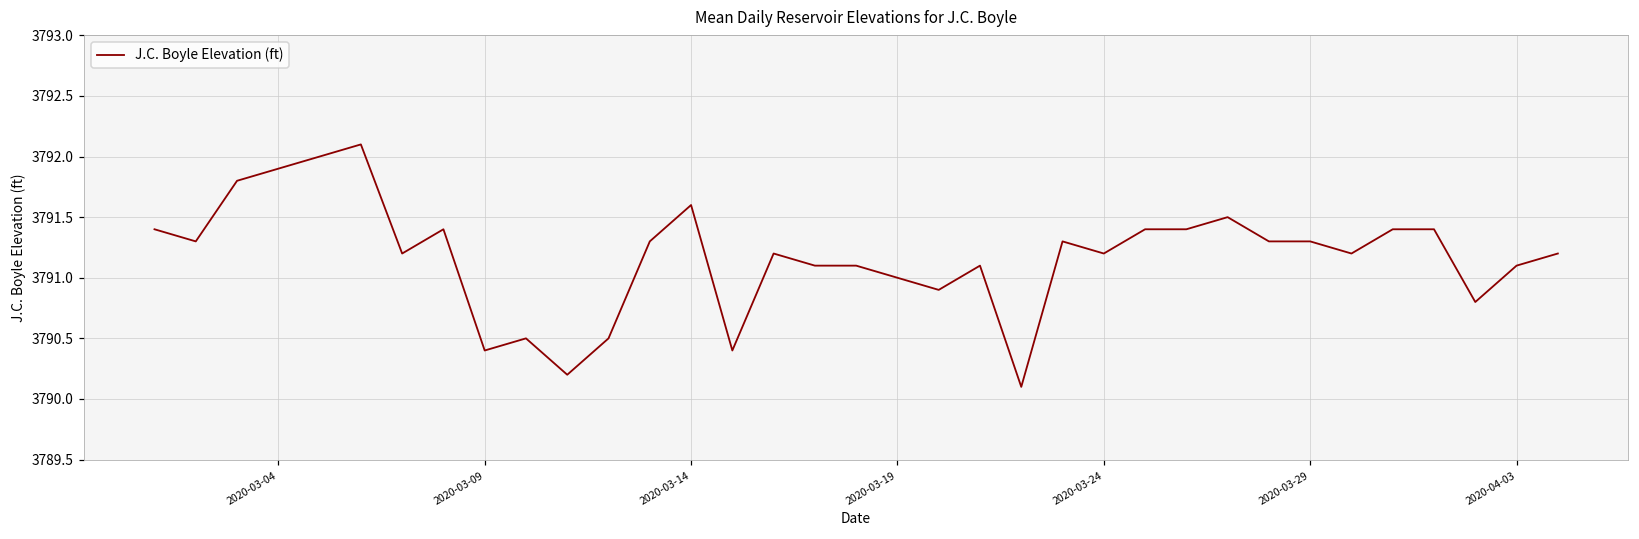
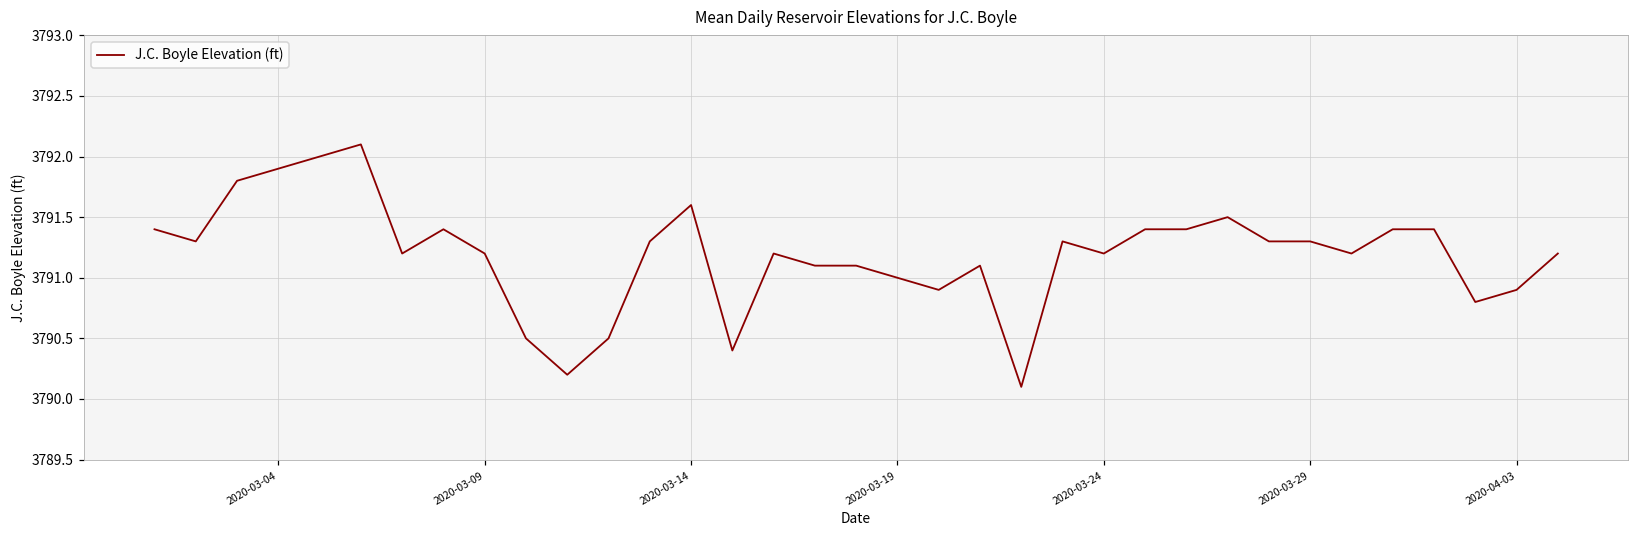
  {
    "2020-03-04": 3791.9,
-   "2020-03-09": 3790.4,
+   "2020-03-09": 3791.2,
    "2020-03-14": 3791.6,
    "2020-03-19": 3791.0,
    "2020-03-24": 3791.2,
    "2020-03-29": 3791.3,
-   "2020-04-03": 3791.1
+   "2020-04-03": 3790.9
  }
